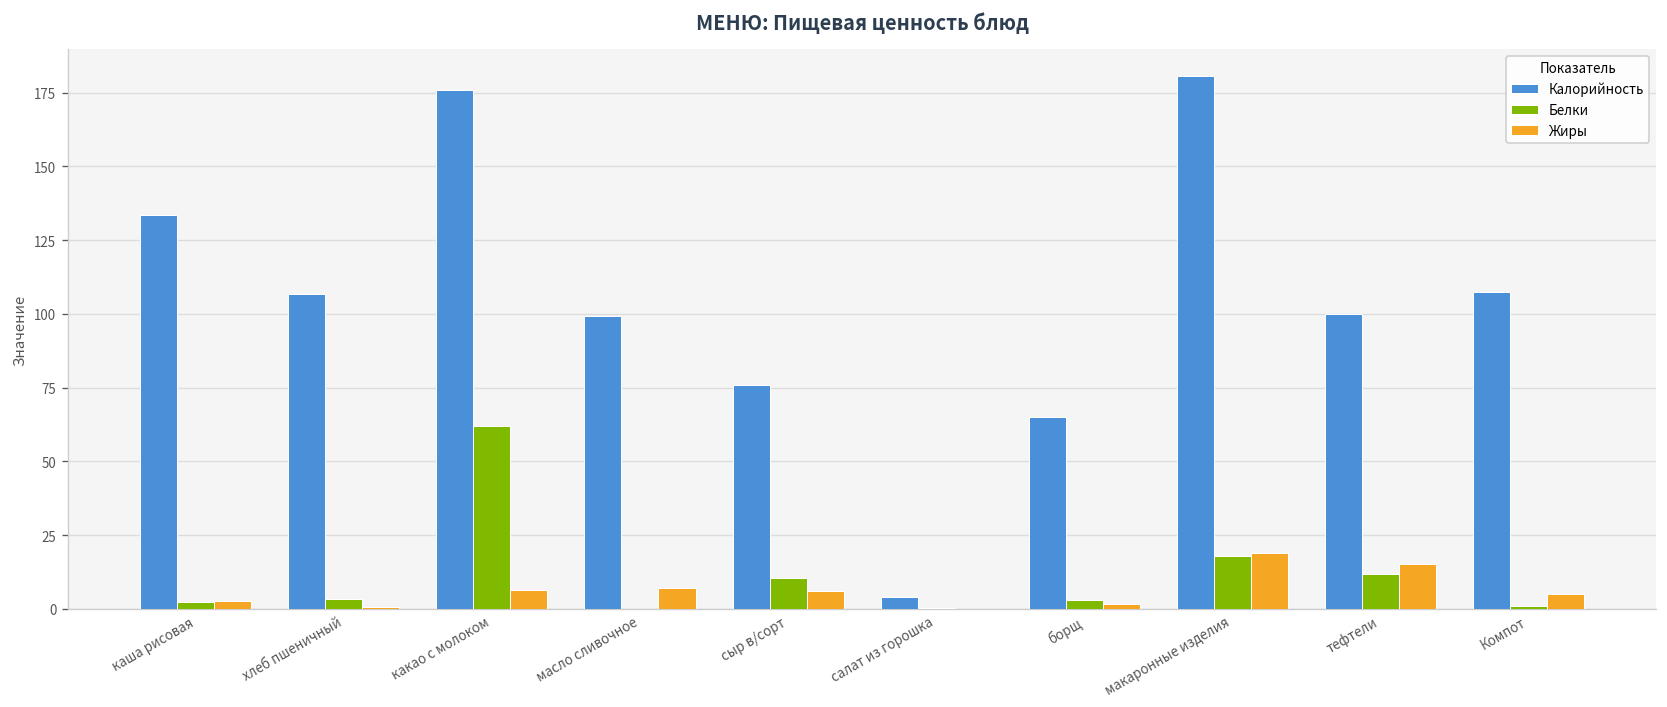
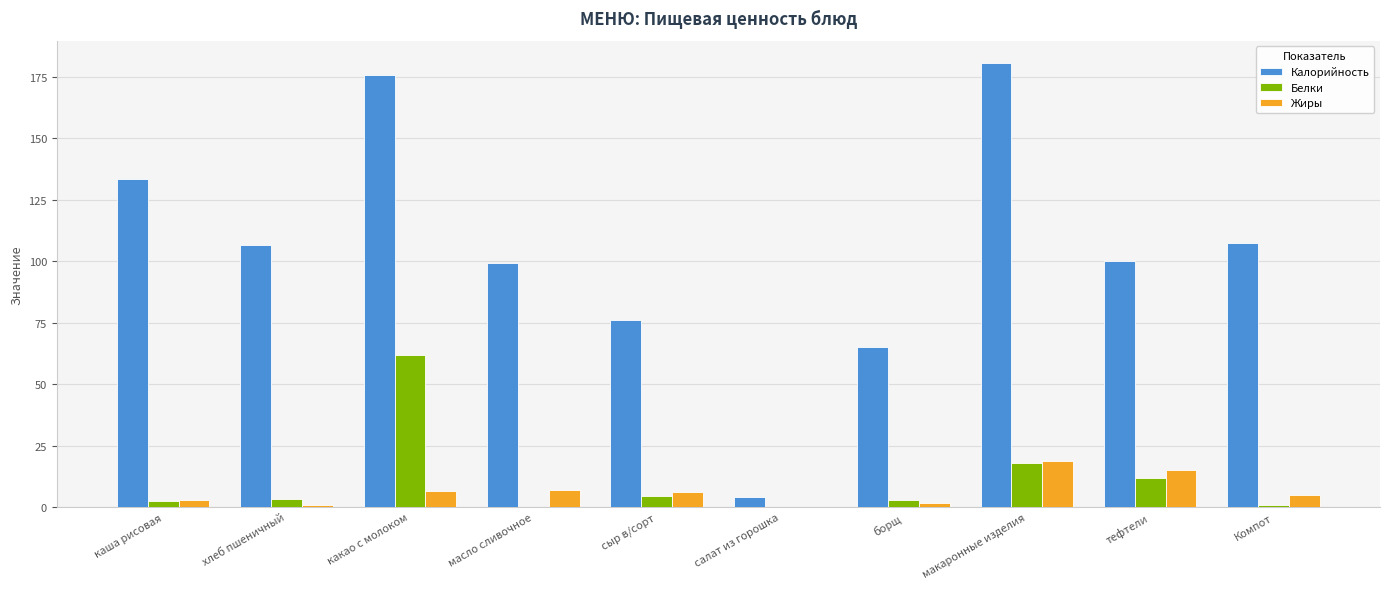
  {
    "Калорийность": {
      "каша рисовая": 133,
      "хлеб пшеничный": 107,
      "какао с молоком": 176,
      "масло сливочное": 99,
      "сыр в/сорт": 76,
      "салат из горошка": 4,
      "борщ": 65,
      "макаронные изделия": 181,
      "тефтели": 100,
      "Компот": 107
    },
    "Белки": {
      "каша рисовая": 2,
      "хлеб пшеничный": 3,
      "какао с молоком": 62,
-     "сыр в/сорт": 10,
+     "сыр в/сорт": 5,
      "борщ": 3,
      "макаронные изделия": 18,
      "тефтели": 12,
      "Компот": 1
    },
    "Жиры": {
      "каша рисовая": 3,
      "какао с молоком": 6,
      "масло сливочное": 7,
      "сыр в/сорт": 6,
      "борщ": 2,
      "макаронные изделия": 19,
      "тефтели": 15,
      "Компот": 5
    }
  }
